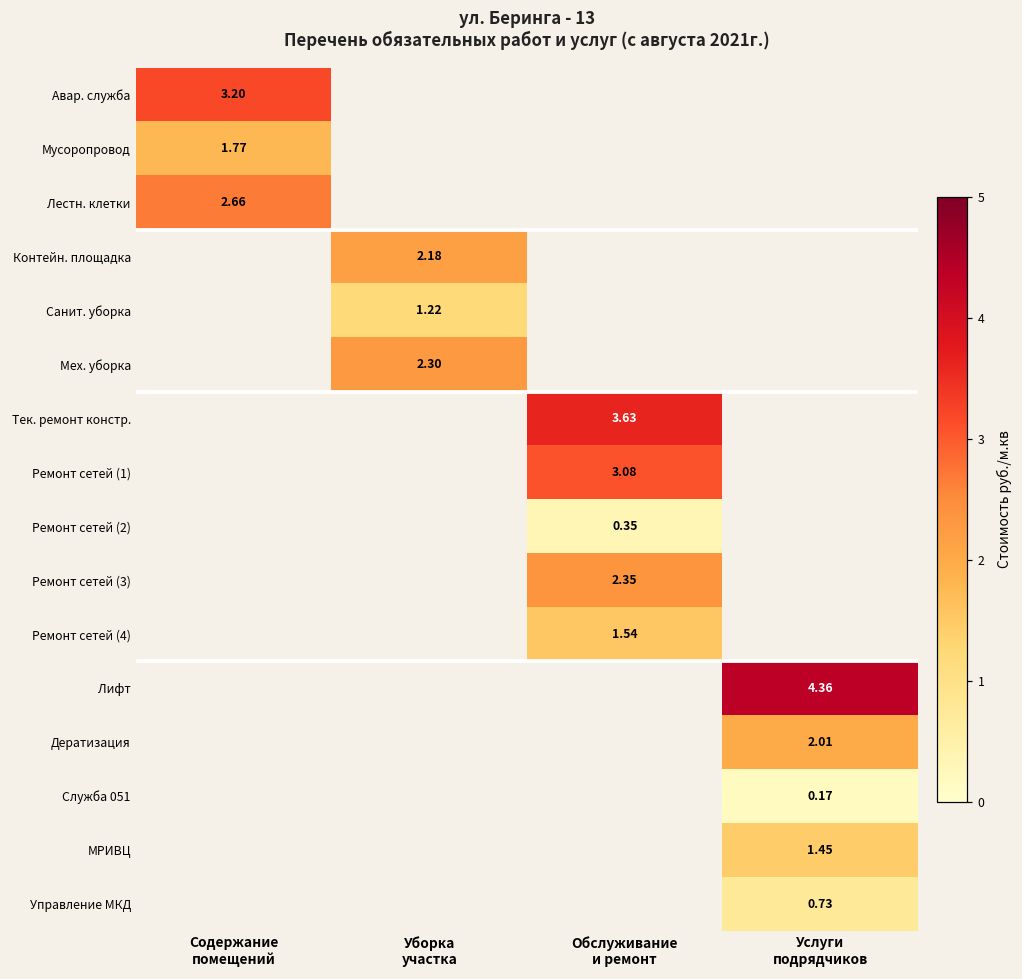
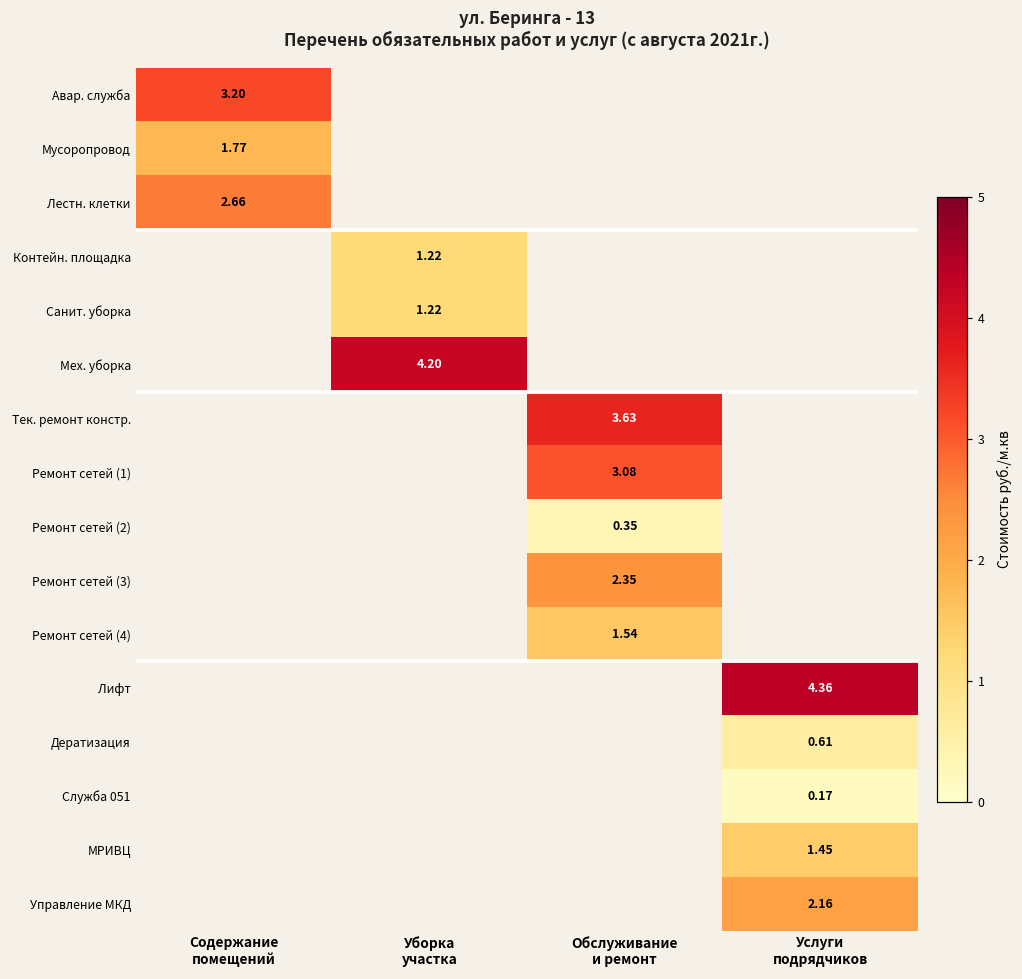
  {
    "Авар. служба": {
      "Содержание помещений": 3.20
    },
    "Мусоропровод": {
      "Содержание помещений": 1.77
    },
    "Лестн. клетки": {
      "Содержание помещений": 2.66
    },
    "Контейн. площадка": {
-     "Уборка участка": 2.18
+     "Уборка участка": 1.22
    },
    "Санит. уборка": {
      "Уборка участка": 1.22
    },
    "Мех. уборка": {
-     "Уборка участка": 2.30
+     "Уборка участка": 4.20
    },
    "Тек. ремонт констр.": {
      "Обслуживание и ремонт": 3.63
    },
    "Ремонт сетей (1)": {
      "Обслуживание и ремонт": 3.08
    },
    "Ремонт сетей (2)": {
      "Обслуживание и ремонт": 0.35
    },
    "Ремонт сетей (3)": {
      "Обслуживание и ремонт": 2.35
    },
    "Ремонт сетей (4)": {
      "Обслуживание и ремонт": 1.54
    },
    "Лифт": {
      "Услуги подрядчиков": 4.36
    },
    "Дератизация": {
-     "Услуги подрядчиков": 2.01
+     "Услуги подрядчиков": 0.61
    },
    "Служба 051": {
      "Услуги подрядчиков": 0.17
    },
    "МРИВЦ": {
      "Услуги подрядчиков": 1.45
    },
    "Управление МКД": {
-     "Услуги подрядчиков": 0.73
+     "Услуги подрядчиков": 2.16
    }
  }
